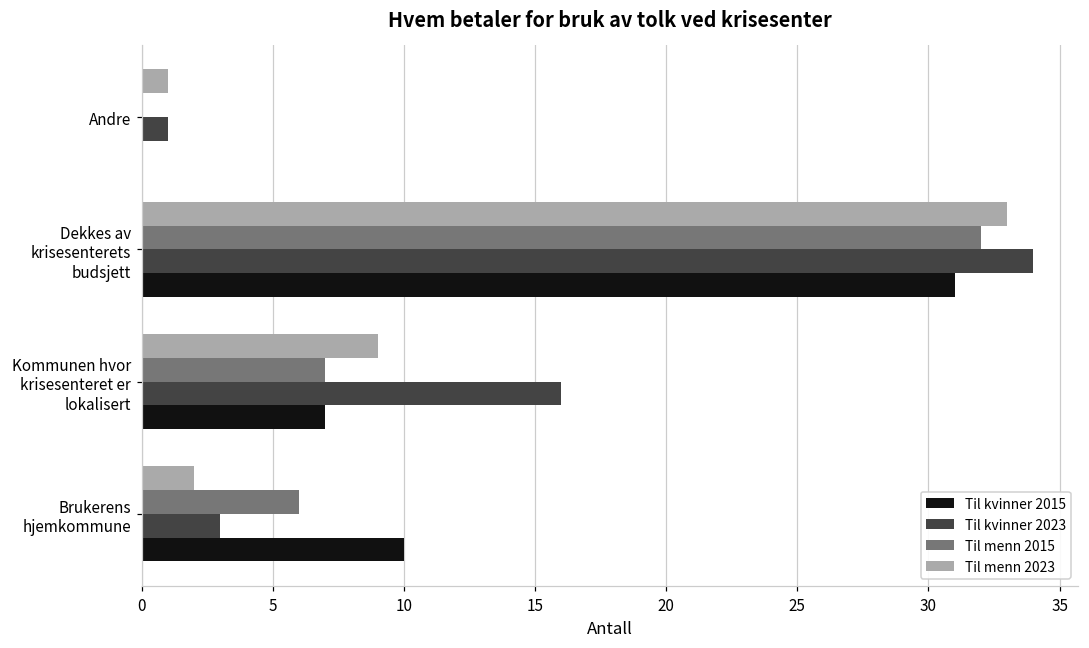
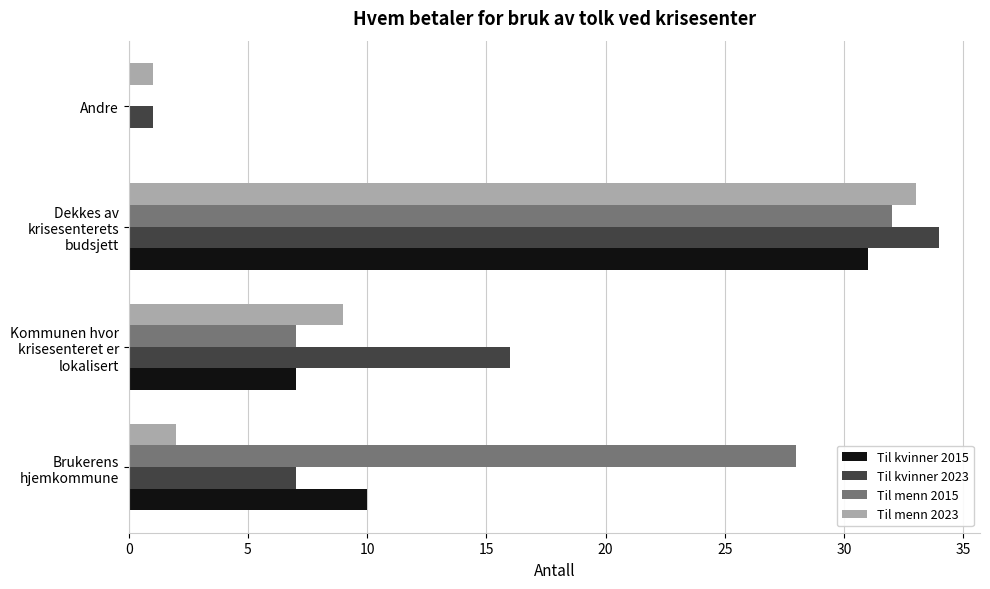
  {
    "Til kvinner 2015": {
      "Andre": 0,
      "Dekkes av krisesenterets budsjett": 31,
      "Kommunen hvor krisesenteret er lokalisert": 7,
      "Brukerens hjemkommune": 10
    },
    "Til kvinner 2023": {
      "Andre": 1,
      "Dekkes av krisesenterets budsjett": 34,
      "Kommunen hvor krisesenteret er lokalisert": 16,
-     "Brukerens hjemkommune": 3
+     "Brukerens hjemkommune": 7
    },
    "Til menn 2015": {
      "Andre": 0,
      "Dekkes av krisesenterets budsjett": 32,
      "Kommunen hvor krisesenteret er lokalisert": 7,
-     "Brukerens hjemkommune": 6
+     "Brukerens hjemkommune": 28
    },
    "Til menn 2023": {
      "Andre": 1,
      "Dekkes av krisesenterets budsjett": 33,
      "Kommunen hvor krisesenteret er lokalisert": 9,
      "Brukerens hjemkommune": 2
    }
  }
